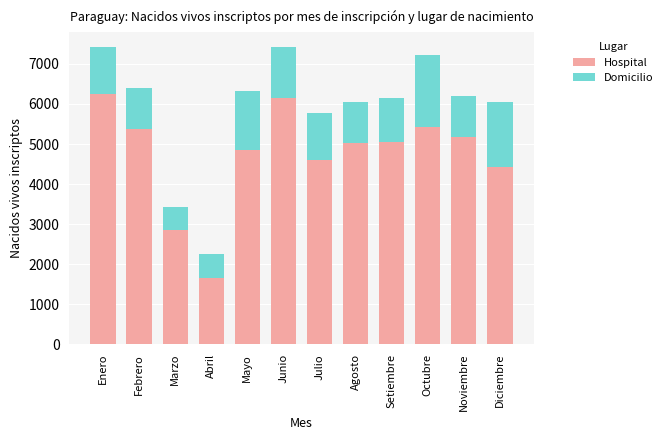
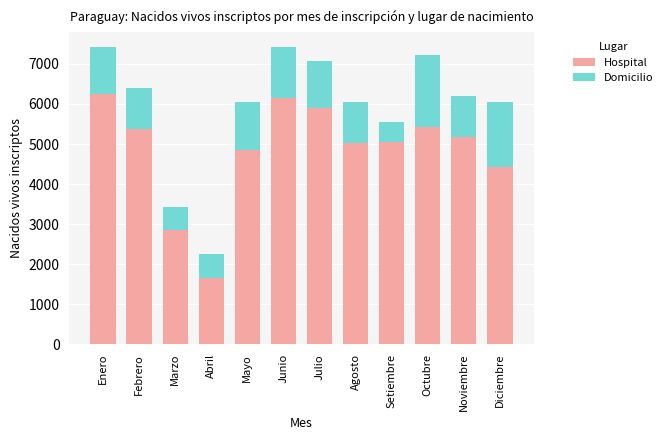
  {
    "Hospital": {
      "Enero": 6200,
      "Febrero": 5400,
      "Marzo": 2800,
      "Abril": 1600,
      "Mayo": 4900,
      "Junio": 6200,
-     "Julio": 4600,
+     "Julio": 5900,
      "Agosto": 5000,
      "Setiembre": 5000,
      "Octubre": 5400,
      "Noviembre": 5200,
      "Diciembre": 4400
    },
    "Domicilio": {
      "Enero": 1200,
      "Febrero": 1000,
      "Marzo": 600,
      "Abril": 600,
-     "Mayo": 1500,
+     "Mayo": 1200,
      "Junio": 1300,
      "Julio": 1200,
      "Agosto": 1000,
-     "Setiembre": 1100,
+     "Setiembre": 500,
      "Octubre": 1800,
      "Noviembre": 1000,
      "Diciembre": 1600
    }
  }
